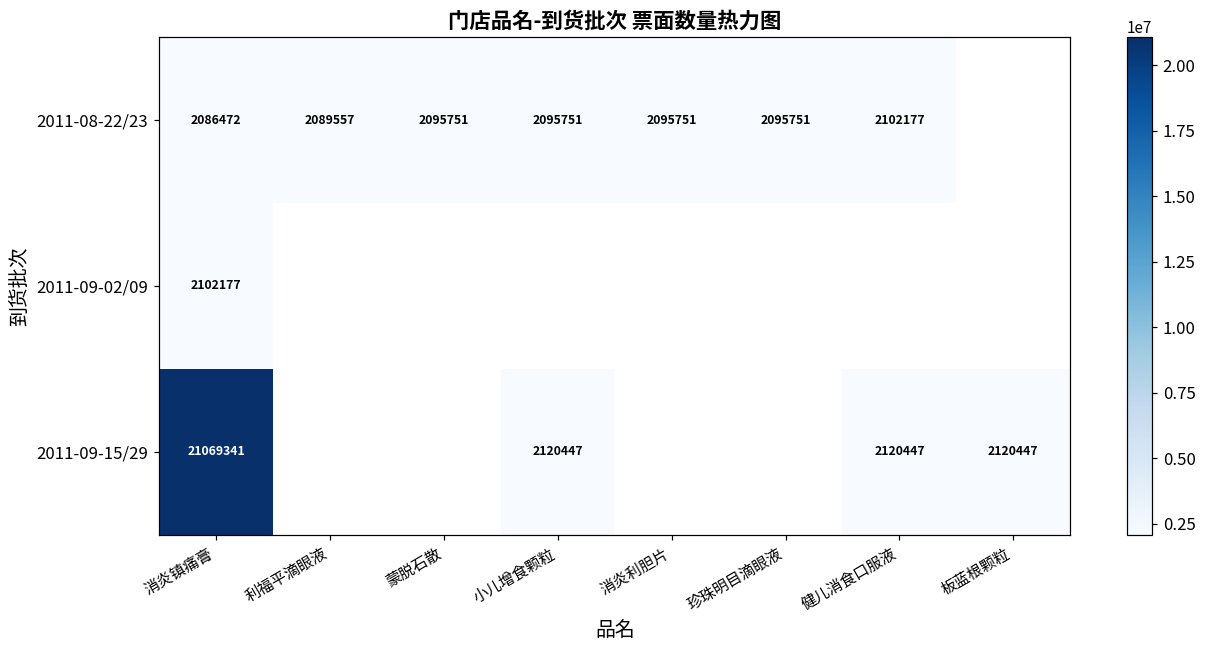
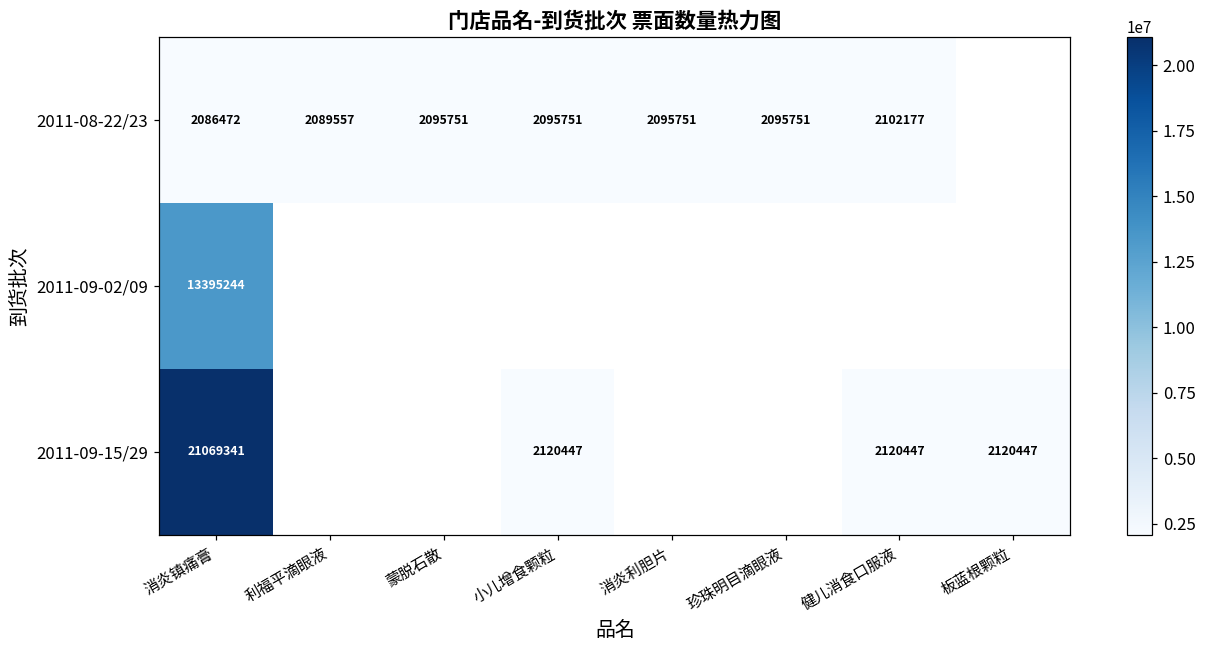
  {
    "2011-08-22/23": {
      "消炎镇痛膏": 2086472,
      "利福平滴眼液": 2089557,
      "蒙脱石散": 2095751,
      "小儿增食颗粒": 2095751,
      "消炎利胆片": 2095751,
      "珍珠明目滴眼液": 2095751,
      "健儿消食口服液": 2102177
    },
    "2011-09-02/09": {
-     "消炎镇痛膏": 2102177
+     "消炎镇痛膏": 13395244
    },
    "2011-09-15/29": {
      "消炎镇痛膏": 21069341,
      "小儿增食颗粒": 2120447,
      "健儿消食口服液": 2120447,
      "板蓝根颗粒": 2120447
    }
  }
